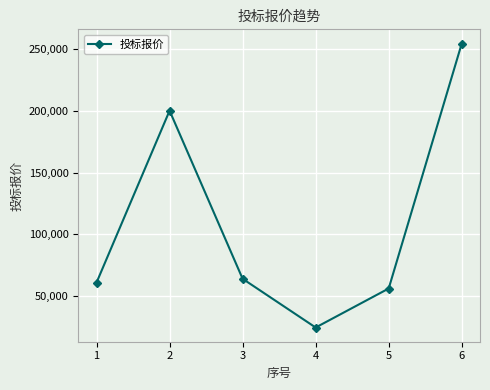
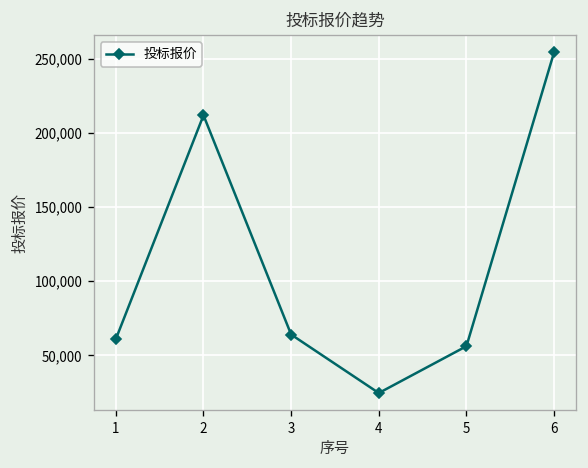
  {
    "1": "61,000",
-   "2": "200,000",
+   "2": "212,000",
    "3": "64,000",
    "4": "25,000",
    "5": "56,000",
    "6": "254,000"
  }
